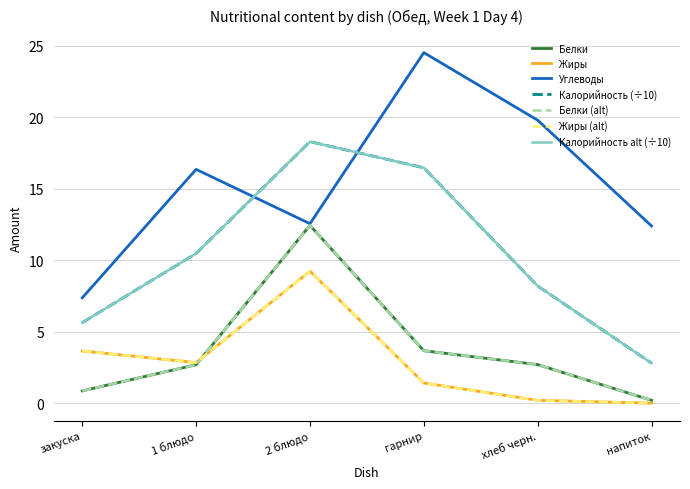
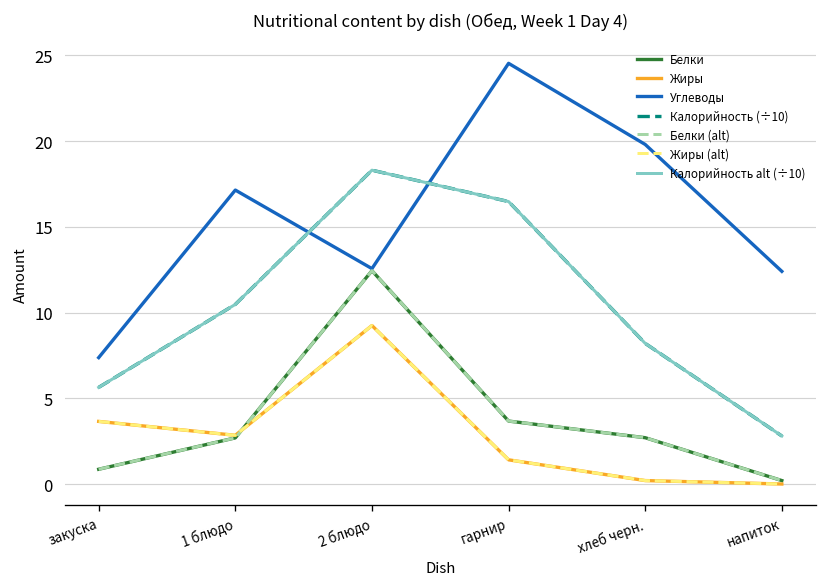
  {
    "Жиры (alt)": {
      "закуска": 3.7,
      "2 блюдо": 9.2,
      "гарнир": 1.4,
      "хлеб черн.": 0.2,
      "напиток": 0.0
    },
    "Углеводы": {
      "закуска": 7.4,
-     "1 блюдо": 16.4,
+     "1 блюдо": 17.1,
      "гарнир": 24.5,
      "хлеб черн.": 19.8,
      "напиток": 12.4
    }
  }
